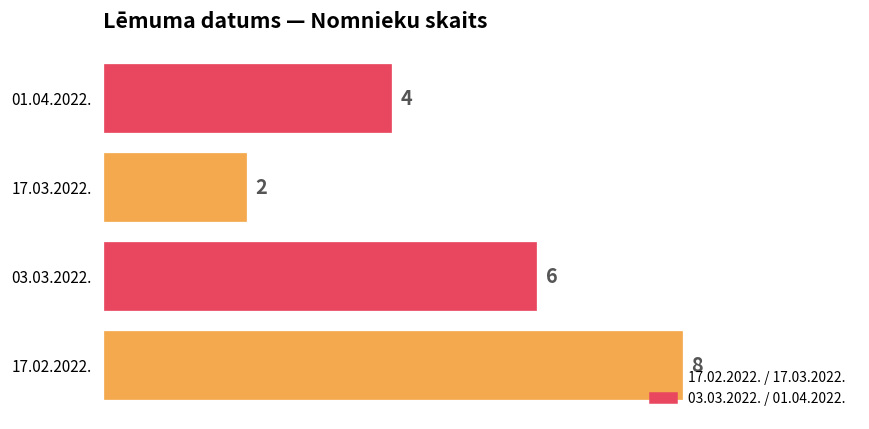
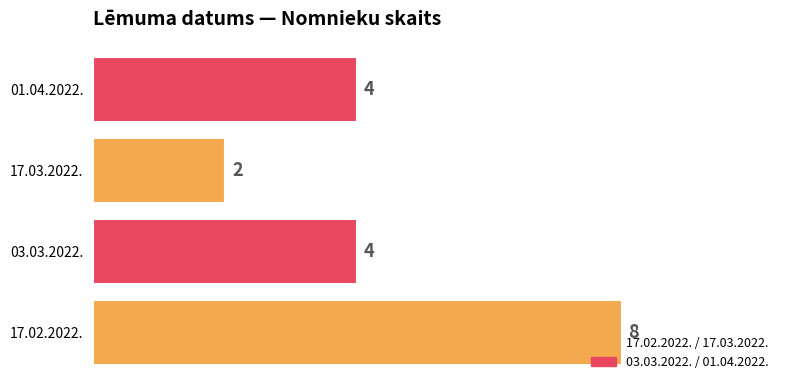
  {
    "01.04.2022.": 4,
    "17.03.2022.": 2,
-   "03.03.2022.": 6,
+   "03.03.2022.": 4,
    "17.02.2022.": 8
  }
